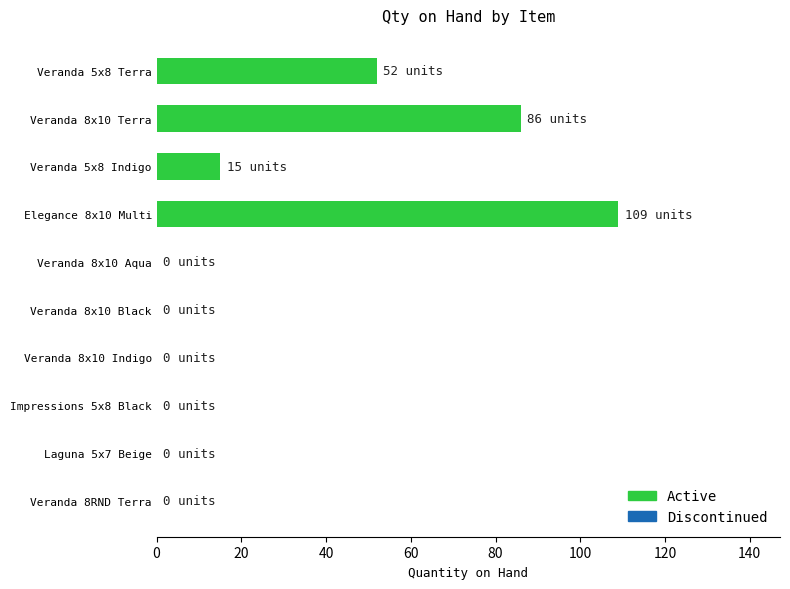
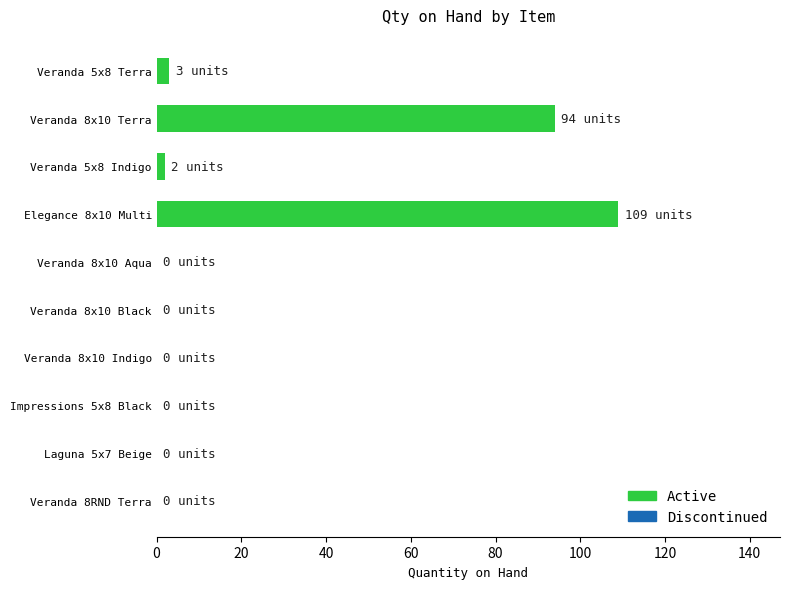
  {
-   "Veranda 5x8 Terra": 52,
-   "Veranda 8x10 Terra": 86,
-   "Veranda 5x8 Indigo": 15,
+   "Veranda 5x8 Terra": 3,
+   "Veranda 8x10 Terra": 94,
+   "Veranda 5x8 Indigo": 2,
    "Elegance 8x10 Multi": 109,
    "Veranda 8x10 Aqua": 0,
    "Veranda 8x10 Black": 0,
    "Veranda 8x10 Indigo": 0,
    "Impressions 5x8 Black": 0,
    "Laguna 5x7 Beige": 0,
    "Veranda 8RND Terra": 0
  }
